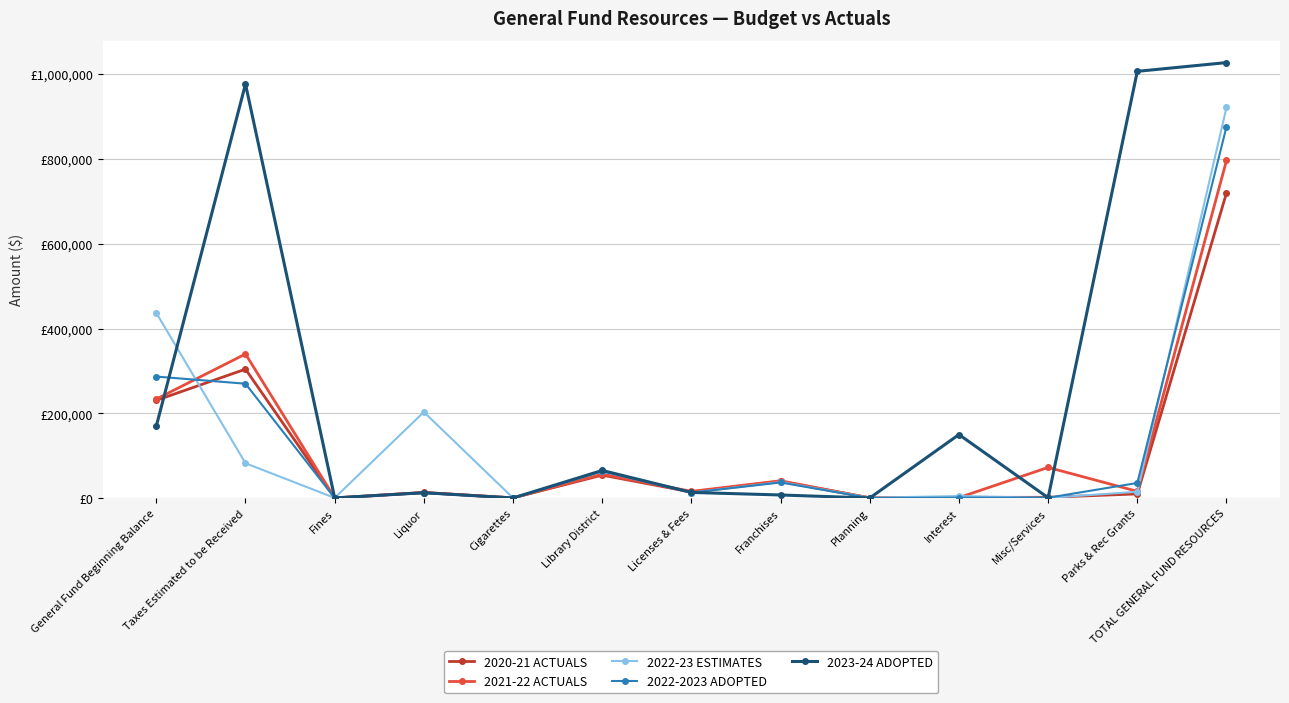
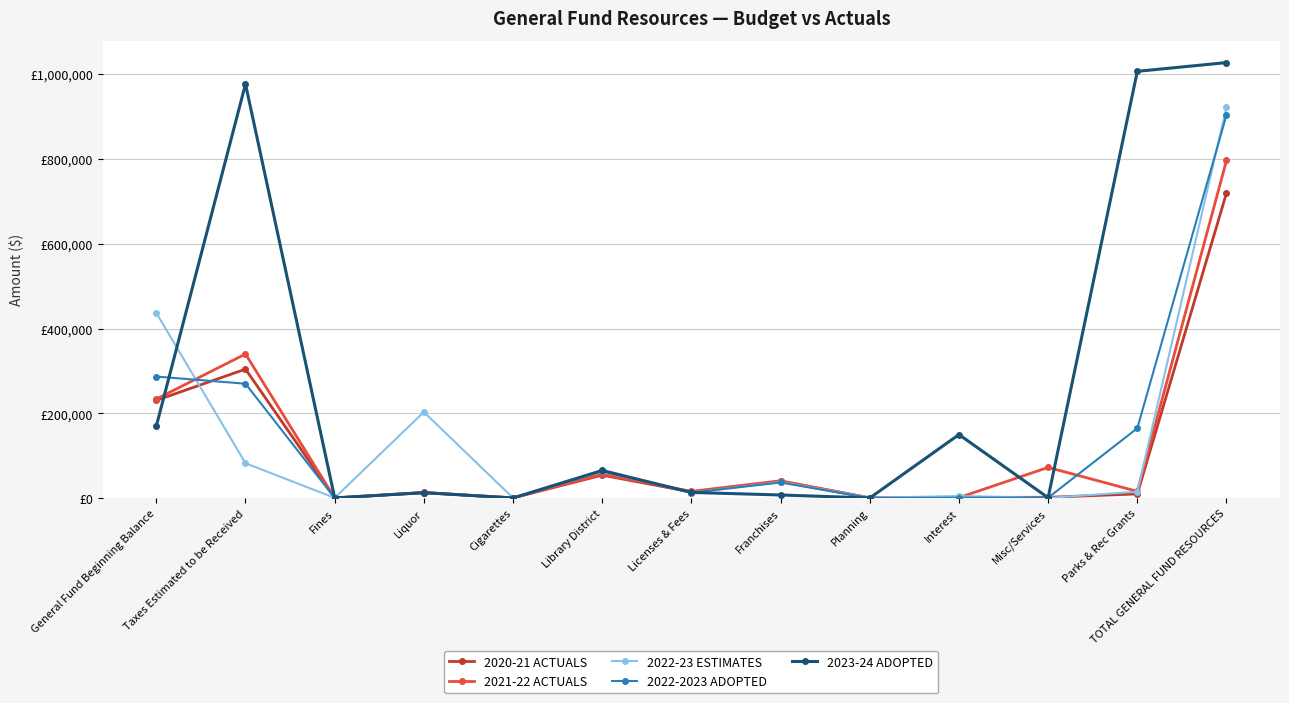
  {
    "2022-23 ESTIMATES": {
      "General Fund Beginning Balance": "£440,000",
      "Taxes Estimated to be Received": "£80,000",
      "Liquor": "£200,000",
      "TOTAL GENERAL FUND RESOURCES": "£920,000"
    },
    "2022-2023 ADOPTED": {
      "General Fund Beginning Balance": "£290,000",
      "Taxes Estimated to be Received": "£270,000",
-     "Parks & Rec Grants": "£40,000",
-     "TOTAL GENERAL FUND RESOURCES": "£880,000"
+     "Parks & Rec Grants": "£160,000",
+     "TOTAL GENERAL FUND RESOURCES": "£900,000"
    },
    "2023-24 ADOPTED": {
      "General Fund Beginning Balance": "£170,000",
      "Taxes Estimated to be Received": "£980,000",
      "Franchises": "£10,000",
      "Interest": "£150,000",
      "Parks & Rec Grants": "£1,010,000",
      "TOTAL GENERAL FUND RESOURCES": "£1,030,000"
    }
  }
